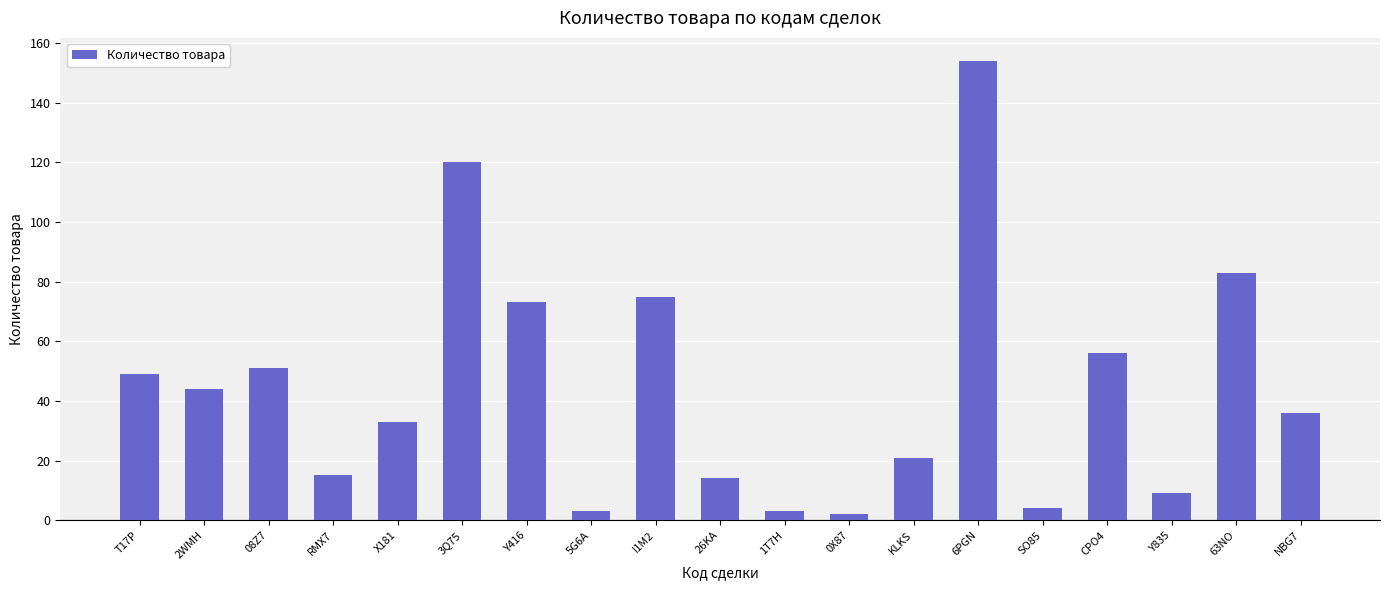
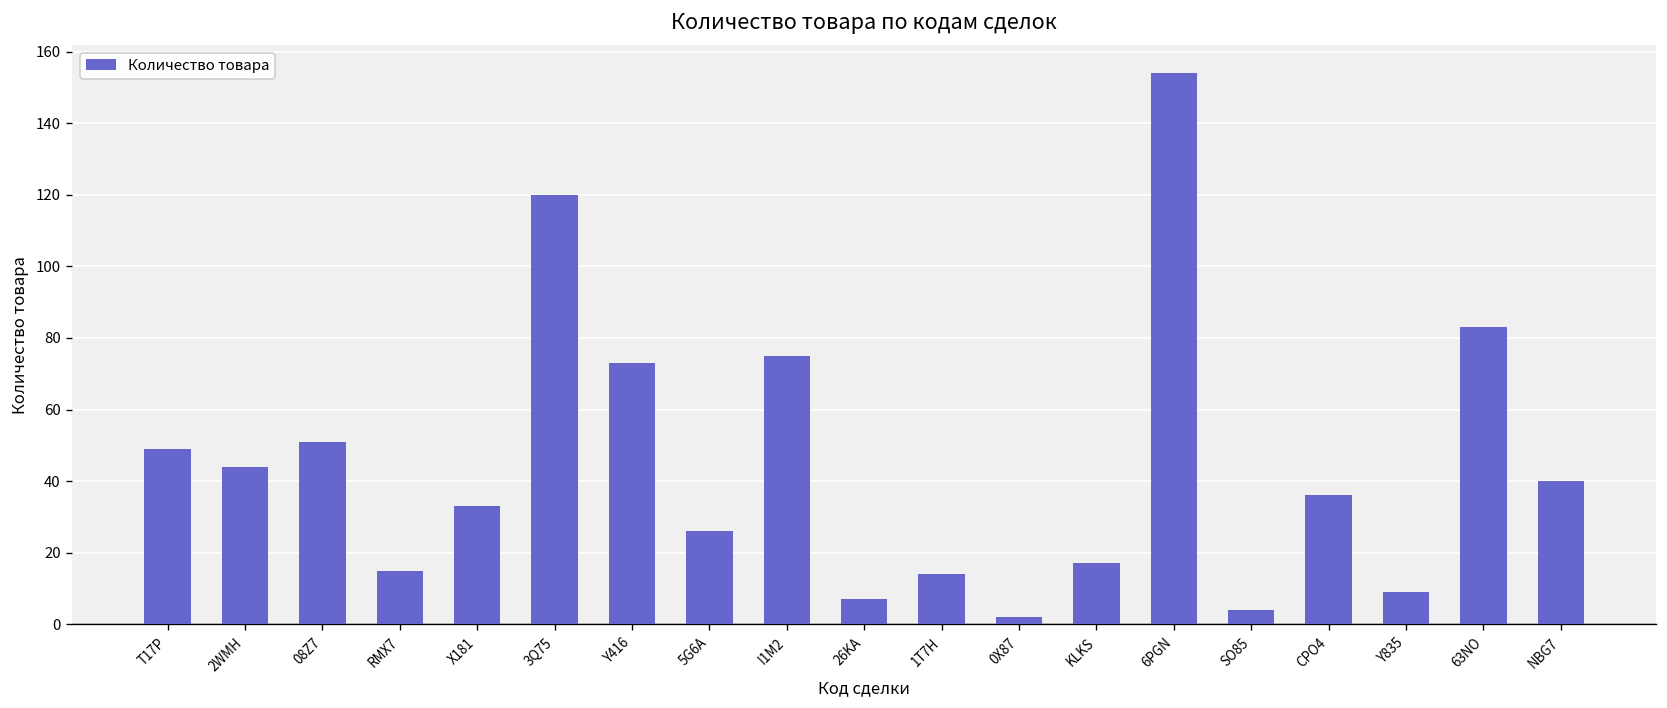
  {
    "T17P": 49,
    "2WMH": 44,
    "08Z7": 51,
    "RMX7": 15,
    "X181": 33,
    "3Q75": 120,
    "Y416": 73,
-   "5G6A": 3,
+   "5G6A": 26,
    "I1M2": 75,
-   "26KA": 14,
-   "1T7H": 3,
+   "26KA": 7,
+   "1T7H": 14,
    "0X87": 2,
-   "KLKS": 21,
+   "KLKS": 17,
    "6PGN": 154,
    "SO85": 4,
-   "CPO4": 56,
+   "CPO4": 36,
    "Y835": 9,
    "63NO": 83,
-   "NBG7": 36
+   "NBG7": 40
  }
